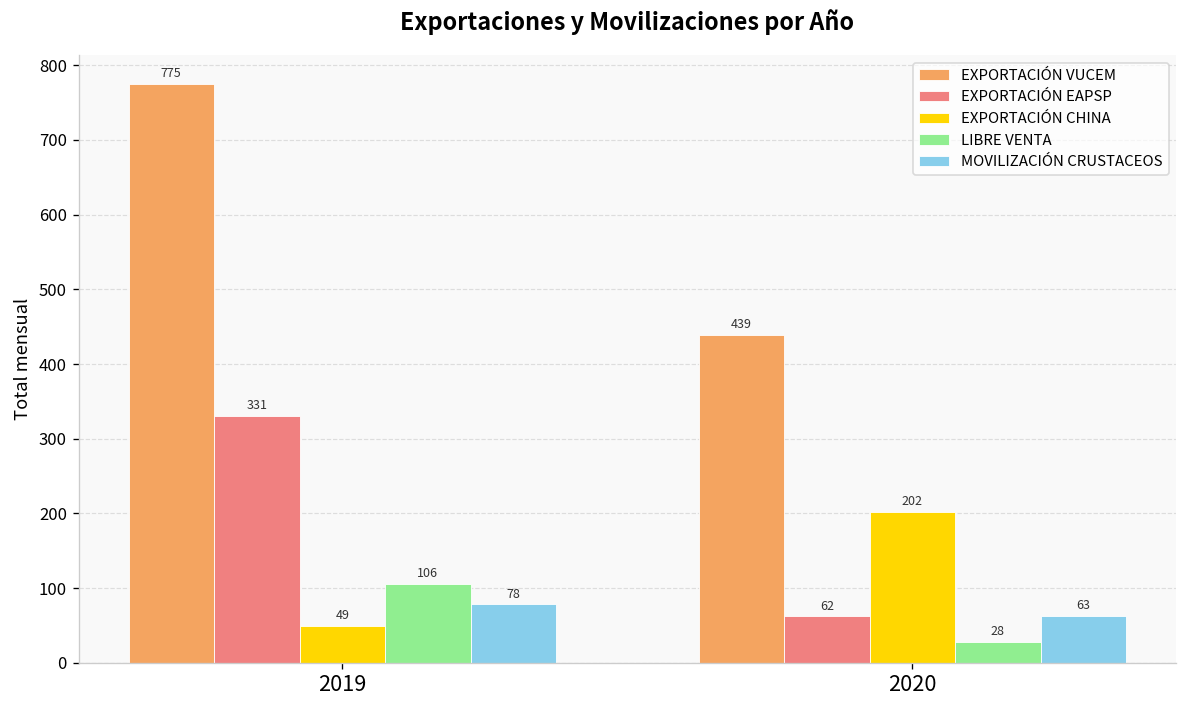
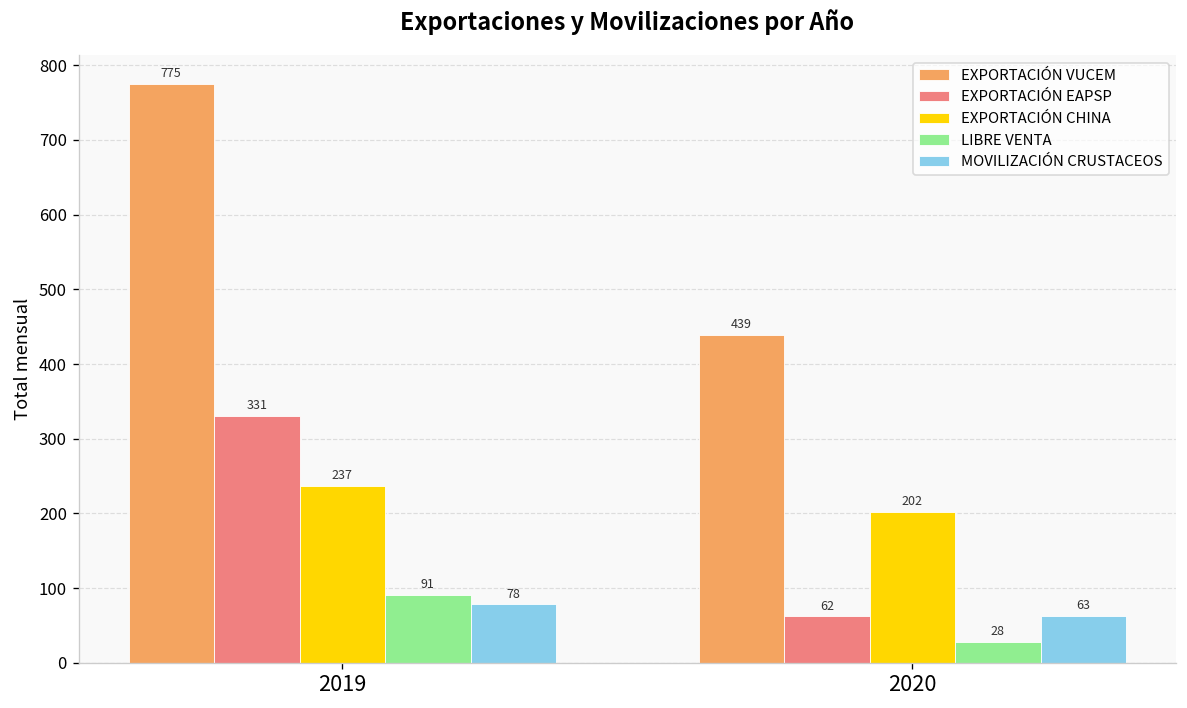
  {
    "EXPORTACIÓN CHINA": {
-     "2019": 49,
+     "2019": 237,
      "2020": 202
    },
    "LIBRE VENTA": {
-     "2019": 106,
+     "2019": 91,
      "2020": 28
    },
    "MOVILIZACIÓN CRUSTACEOS": {
      "2019": 78,
      "2020": 63
    }
  }
